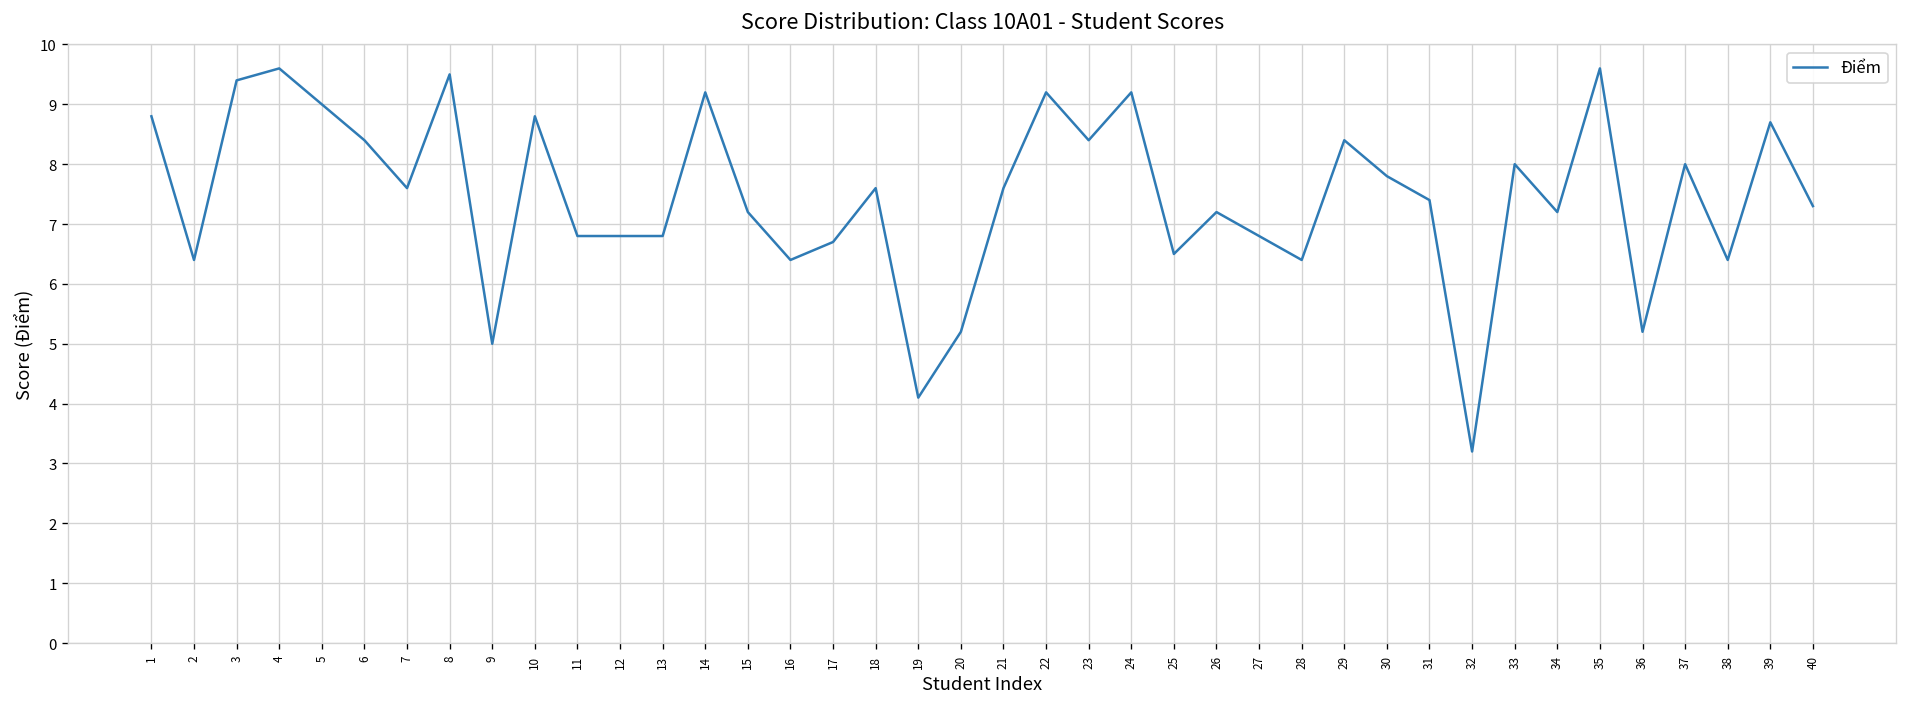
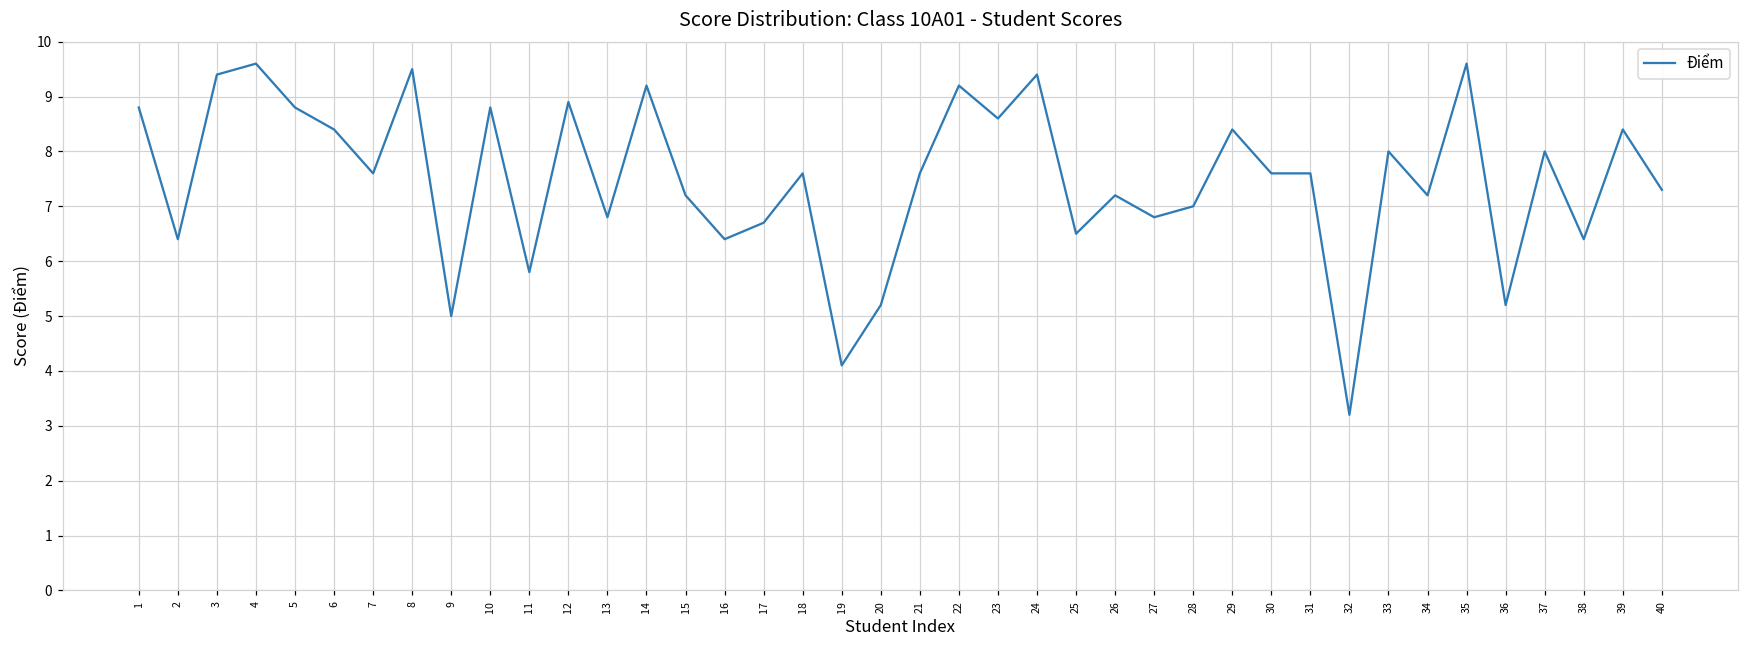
  {
    "1": 8.8,
    "2": 6.4,
    "3": 9.4,
    "4": 9.6,
-   "5": 9.0,
+   "5": 8.8,
    "6": 8.4,
    "7": 7.6,
    "8": 9.5,
    "9": 5.0,
    "10": 8.8,
-   "11": 6.8,
-   "12": 6.8,
+   "11": 5.8,
+   "12": 8.9,
    "13": 6.8,
    "14": 9.2,
    "15": 7.2,
    "16": 6.4,
    "17": 6.7,
    "18": 7.6,
    "19": 4.1,
    "20": 5.2,
    "21": 7.6,
    "22": 9.2,
-   "23": 8.4,
-   "24": 9.2,
+   "23": 8.6,
+   "24": 9.4,
    "25": 6.5,
    "26": 7.2,
    "27": 6.8,
-   "28": 6.4,
+   "28": 7.0,
    "29": 8.4,
-   "30": 7.8,
-   "31": 7.4,
+   "30": 7.6,
+   "31": 7.6,
    "32": 3.2,
    "33": 8.0,
    "34": 7.2,
    "35": 9.6,
    "36": 5.2,
    "37": 8.0,
    "38": 6.4,
-   "39": 8.7,
+   "39": 8.4,
    "40": 7.3
  }
